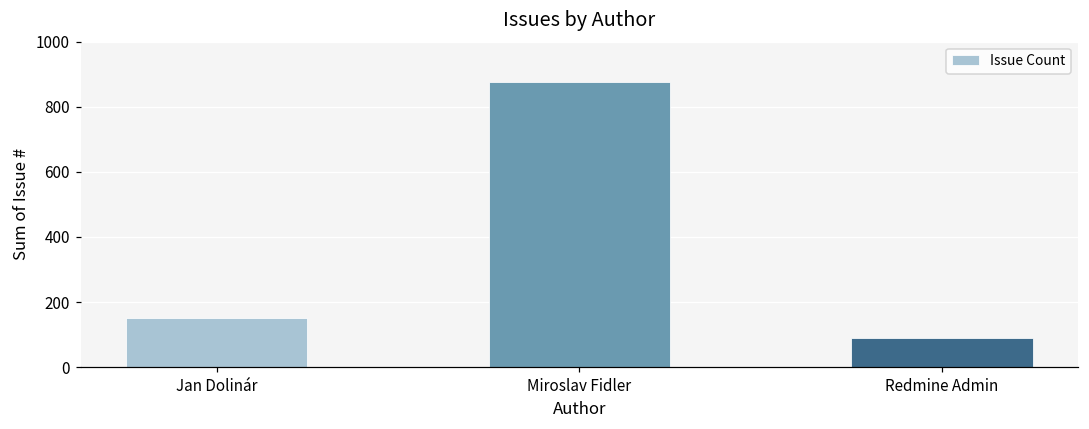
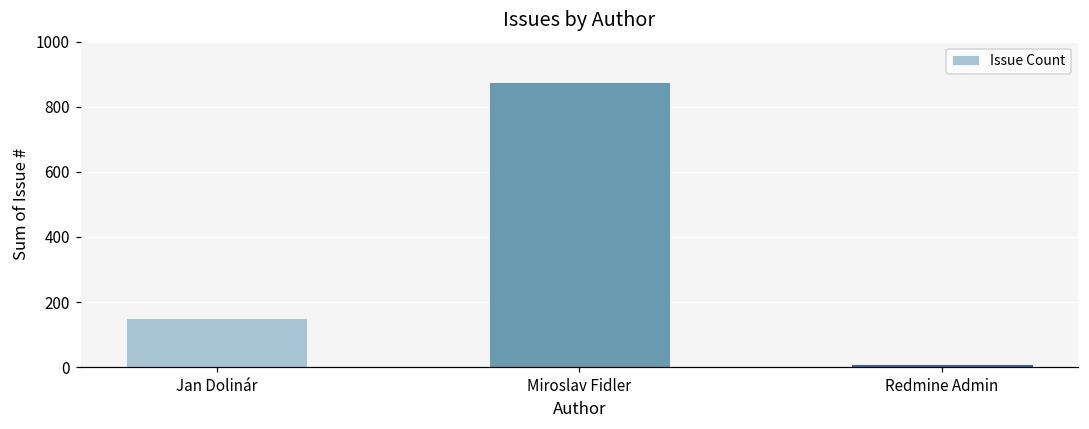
  {
    "Jan Dolinár": 150,
    "Miroslav Fidler": 880,
-   "Redmine Admin": 90
+   "Redmine Admin": 10
  }
